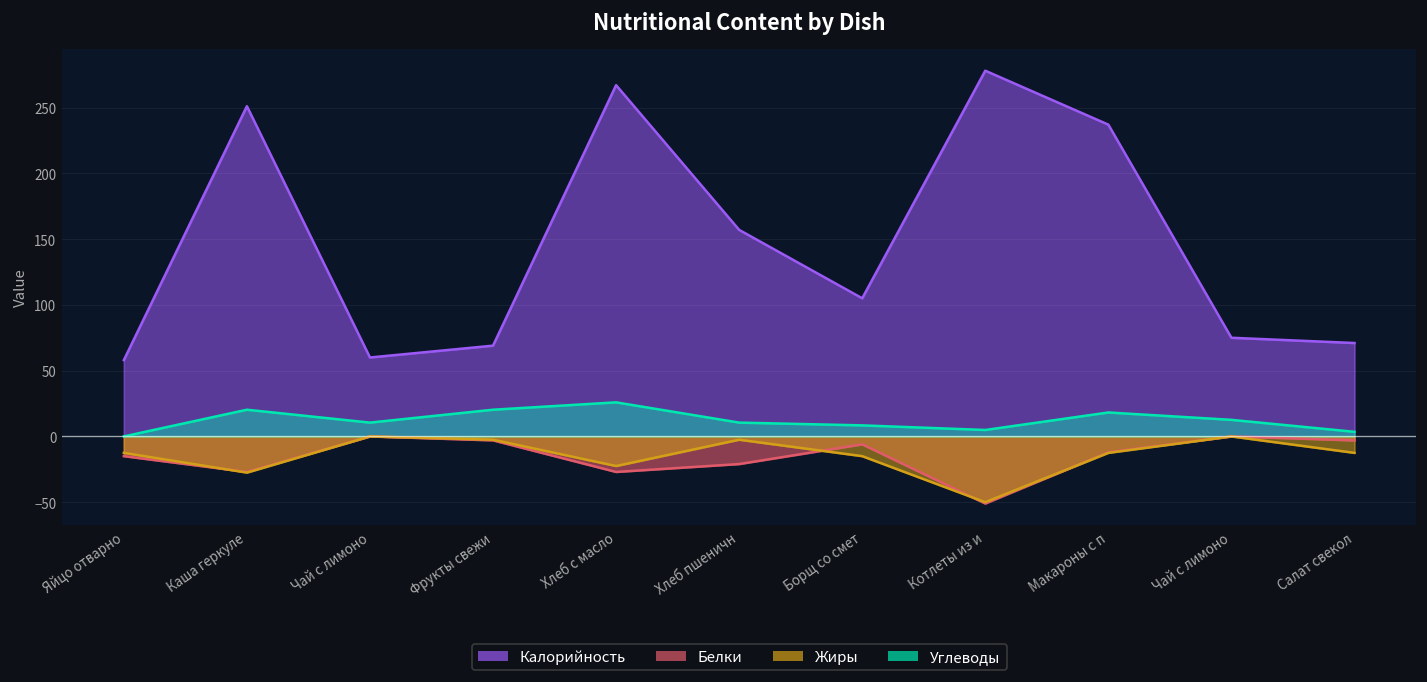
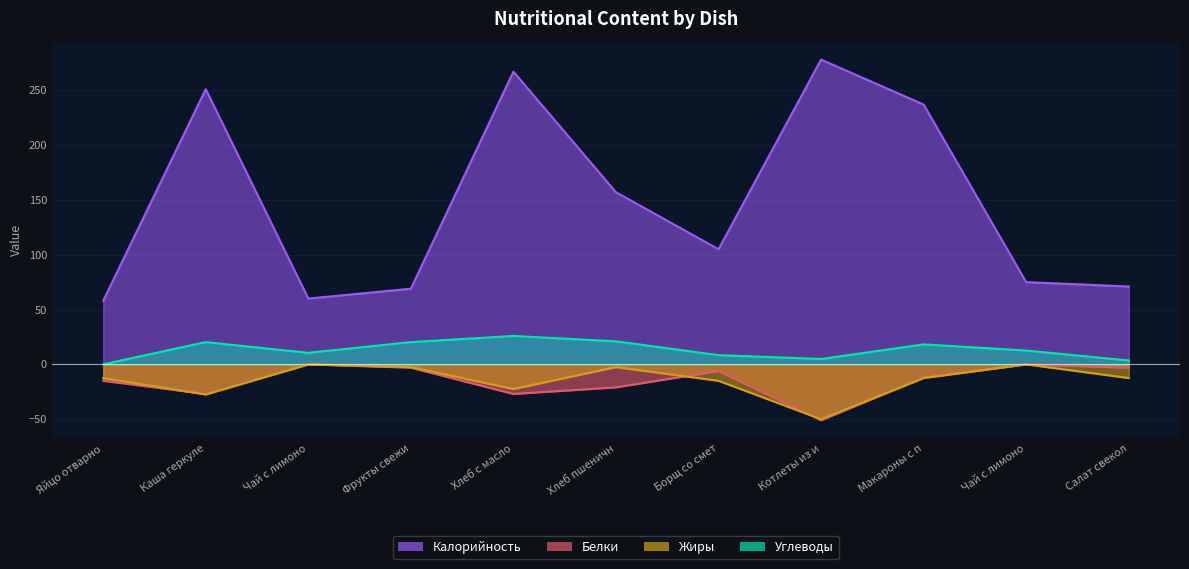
  {
    "Калорийность": {
      "Яйцо отварно": 58,
      "Каша геркуле": 251,
      "Фрукты свежи": 69,
      "Хлеб с масло": 267,
      "Хлеб пшеничн": 157,
      "Борщ со смет": 105,
      "Котлеты из и": 278,
      "Макароны с п": 237,
      "Салат свекол": 71
    },
    "Углеводы": {
      "Каша геркуле": 20,
      "Фрукты свежи": 20,
      "Хлеб с масло": 26,
-     "Хлеб пшеничн": 11,
+     "Хлеб пшеничн": 21,
      "Борщ со смет": 8,
      "Котлеты из и": 5,
      "Макароны с п": 18,
      "Салат свекол": 4
    }
  }
